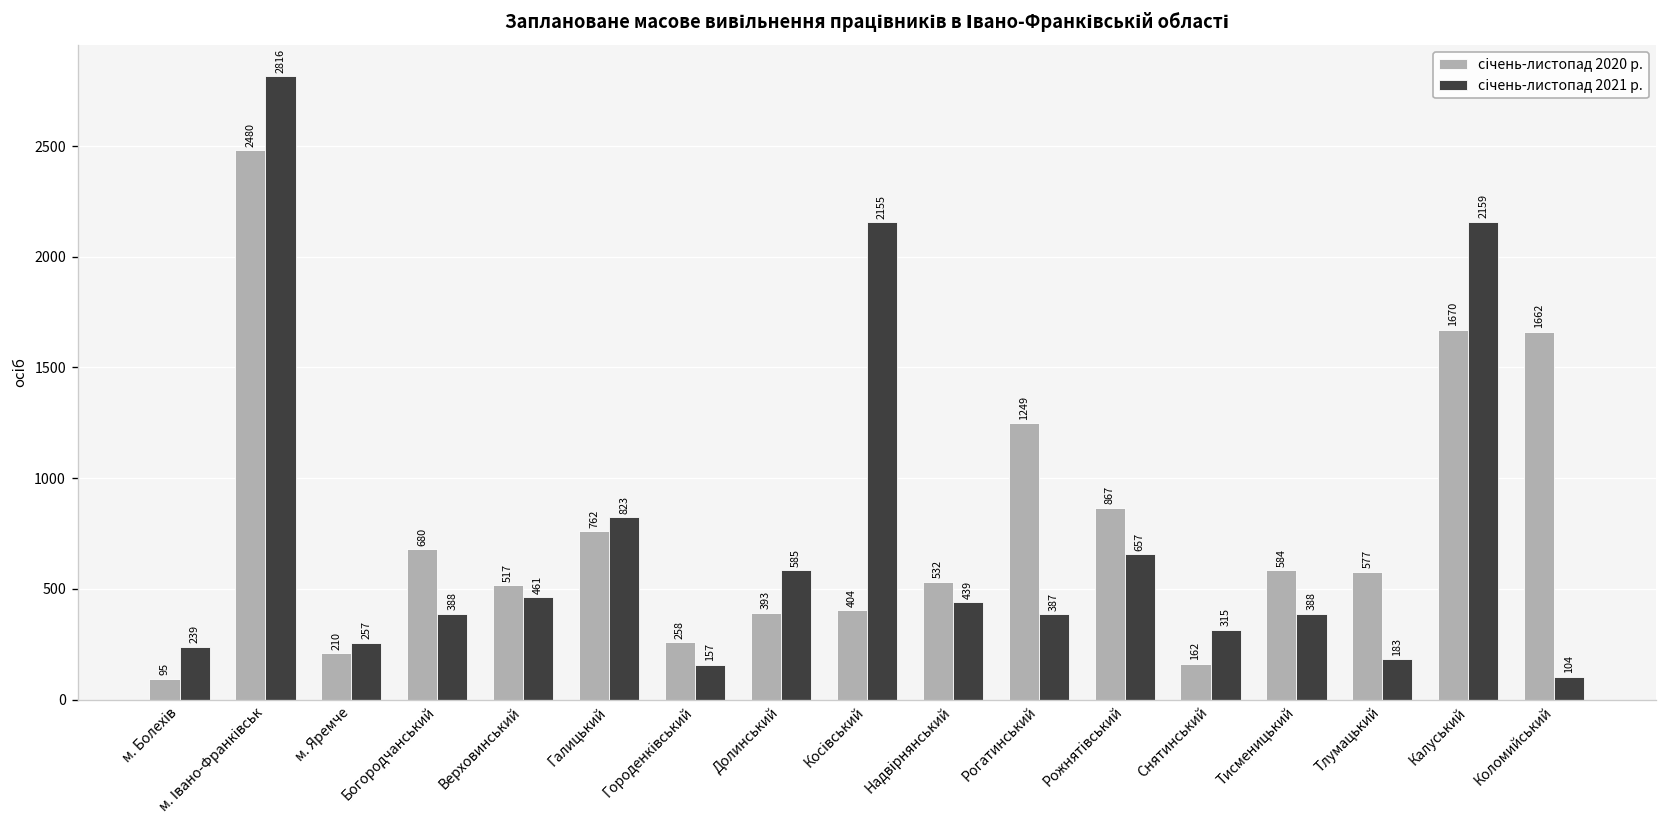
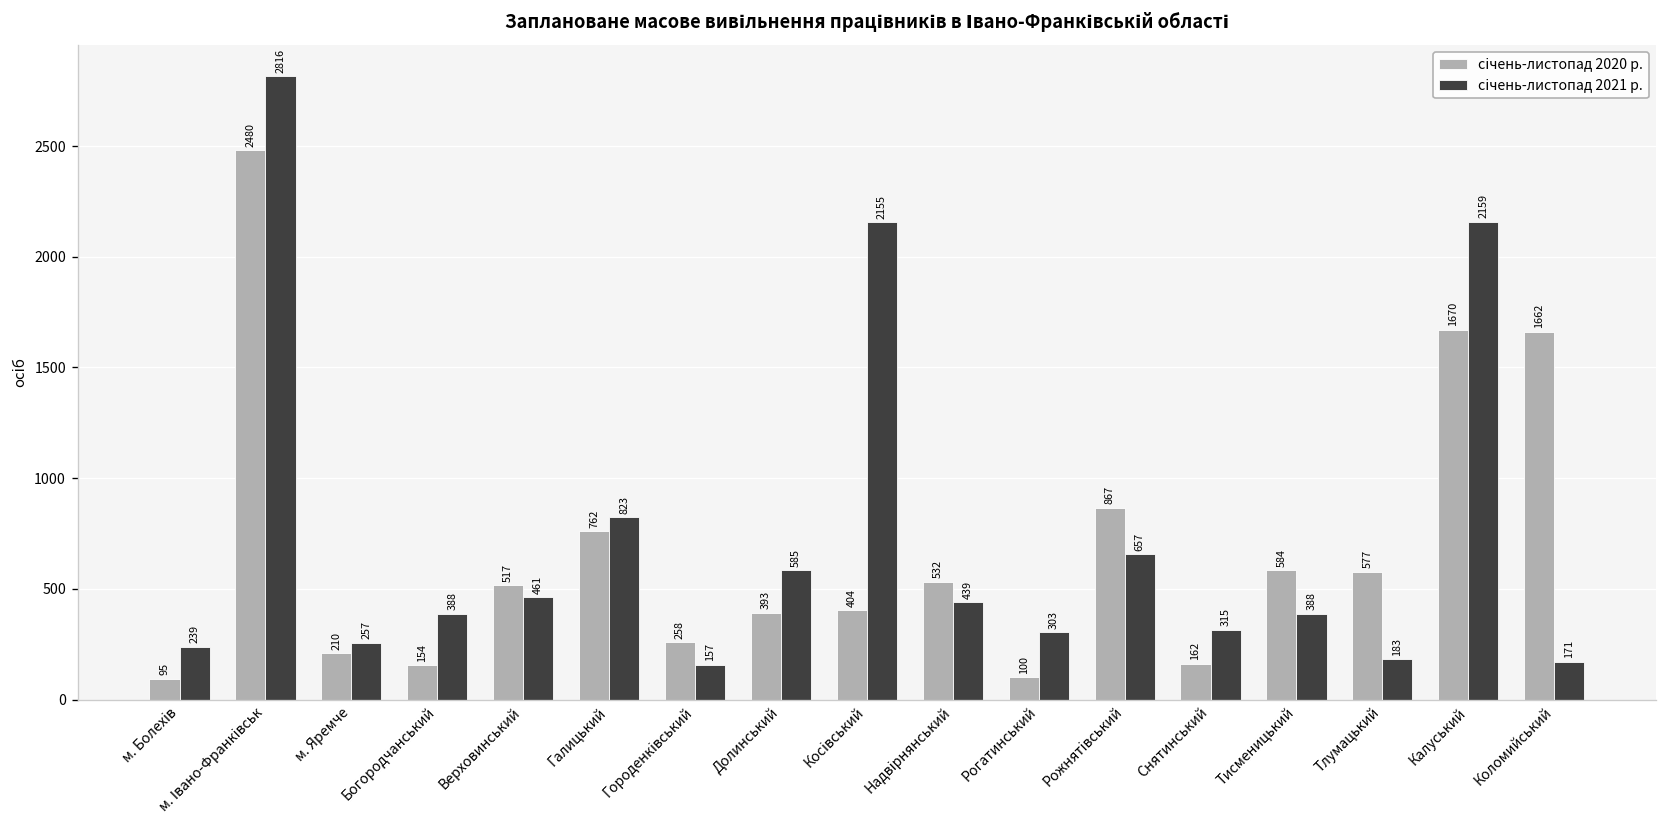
  {
    "січень-листопад 2020 р.": {
      "м. Болехів": 95,
      "м. Івано-Франківськ": 2480,
      "м. Яремче": 210,
-     "Богородчанський": 680,
+     "Богородчанський": 154,
      "Верховинський": 517,
      "Галицький": 762,
      "Городенківський": 258,
      "Долинський": 393,
      "Косівський": 404,
      "Надвірнянський": 532,
-     "Рогатинський": 1249,
+     "Рогатинський": 100,
      "Рожнятівський": 867,
      "Снятинський": 162,
      "Тисменицький": 584,
      "Тлумацький": 577,
      "Калуський": 1670,
      "Коломийський": 1662
    },
    "січень-листопад 2021 р.": {
      "м. Болехів": 239,
      "м. Івано-Франківськ": 2816,
      "м. Яремче": 257,
      "Богородчанський": 388,
      "Верховинський": 461,
      "Галицький": 823,
      "Городенківський": 157,
      "Долинський": 585,
      "Косівський": 2155,
      "Надвірнянський": 439,
-     "Рогатинський": 387,
+     "Рогатинський": 303,
      "Рожнятівський": 657,
      "Снятинський": 315,
      "Тисменицький": 388,
      "Тлумацький": 183,
      "Калуський": 2159,
-     "Коломийський": 104
+     "Коломийський": 171
    }
  }
